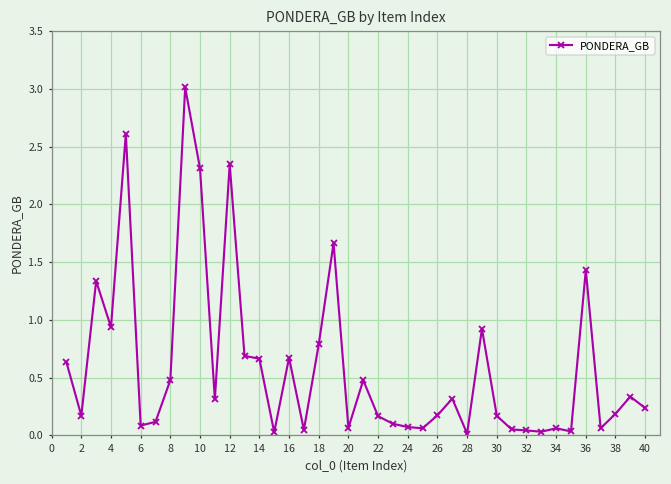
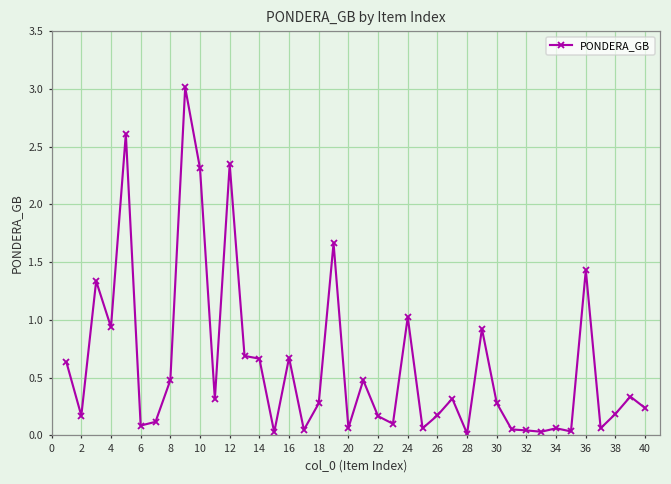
  {
    "2": 0.17,
    "4": 0.94,
    "6": 0.09,
    "8": 0.48,
    "10": 2.31,
    "12": 2.35,
    "14": 0.67,
    "16": 0.67,
-   "18": 0.79,
+   "18": 0.28,
    "20": 0.07,
    "22": 0.17,
-   "24": 0.07,
+   "24": 1.02,
    "26": 0.17,
    "28": 0.02,
-   "30": 0.17,
+   "30": 0.28,
    "32": 0.04,
    "34": 0.06,
    "36": 1.43,
    "38": 0.19,
    "40": 0.24
  }
